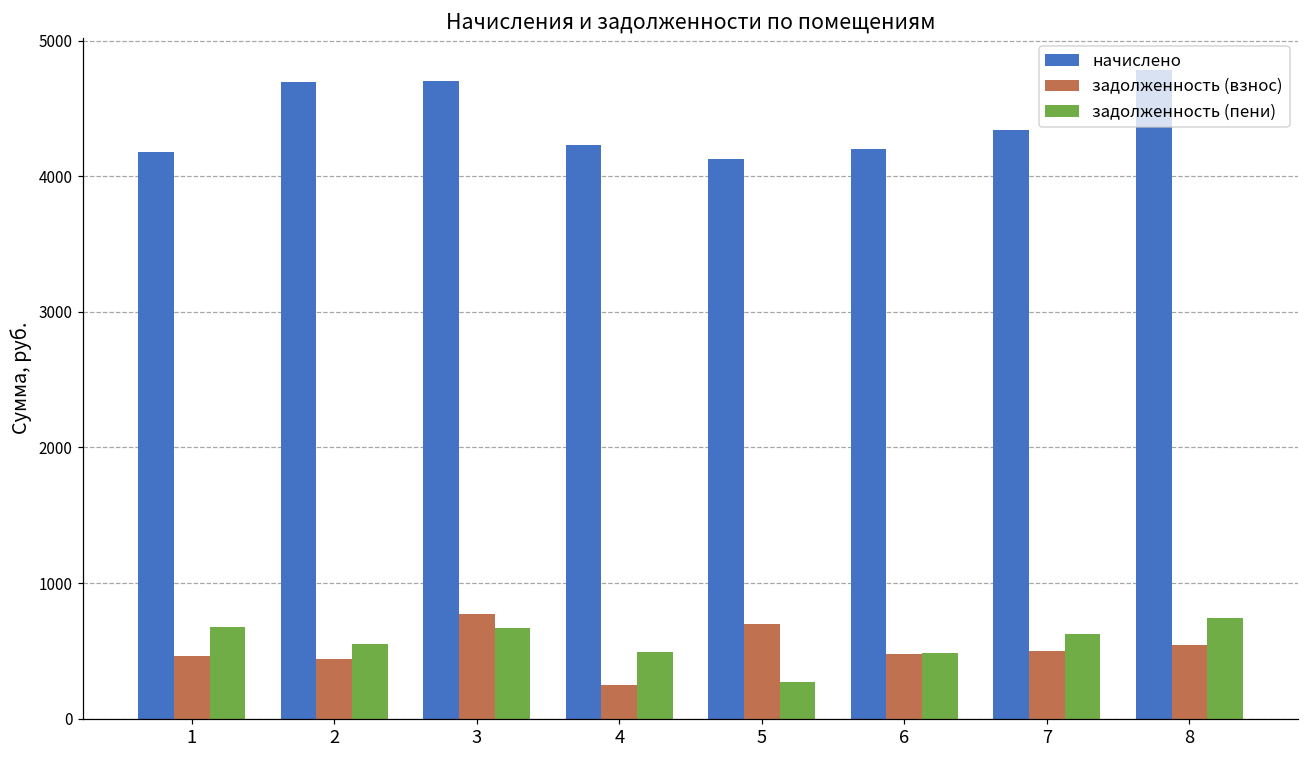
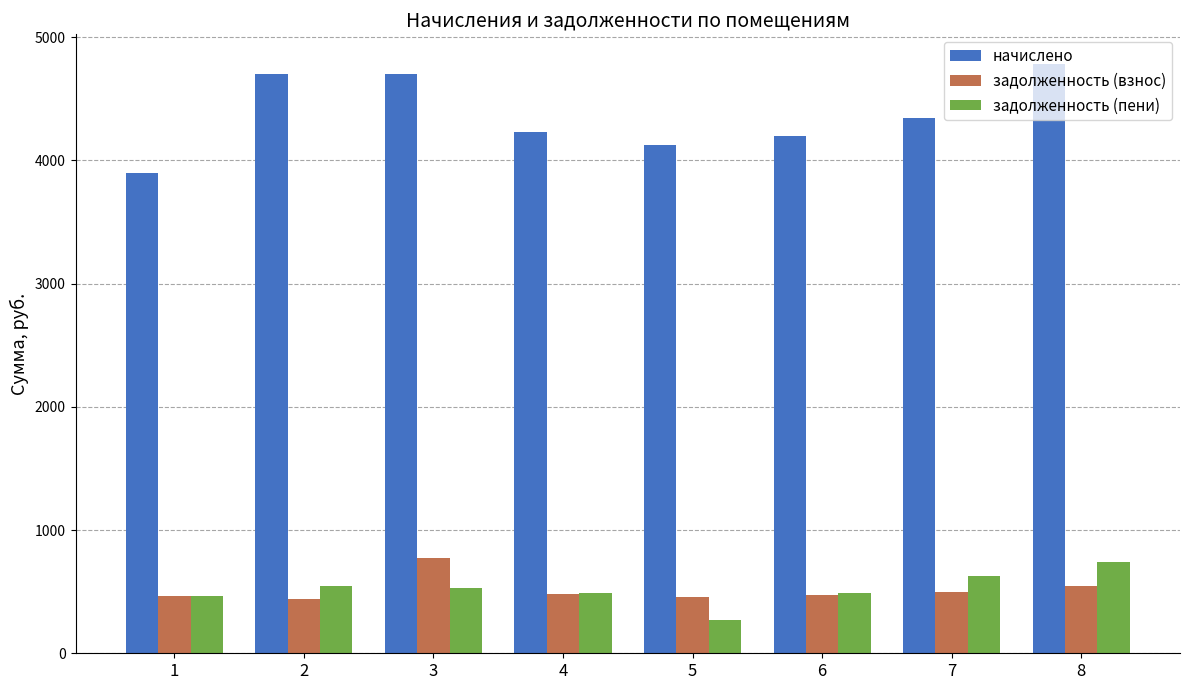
  {
    "начислено": {
-     "1": 4180,
+     "1": 3890,
      "2": 4700,
      "3": 4700,
      "4": 4230,
      "5": 4130,
      "6": 4200,
      "7": 4340
    },
    "задолженность (взнос)": {
      "1": 460,
      "2": 440,
      "3": 770,
-     "4": 250,
-     "5": 700,
+     "4": 480,
+     "5": 460,
      "6": 480,
      "7": 500,
      "8": 540
    },
    "задолженность (пени)": {
-     "1": 670,
+     "1": 460,
      "2": 550,
-     "3": 670,
+     "3": 530,
      "4": 490,
      "5": 270,
      "6": 490,
      "7": 630,
      "8": 740
    }
  }
